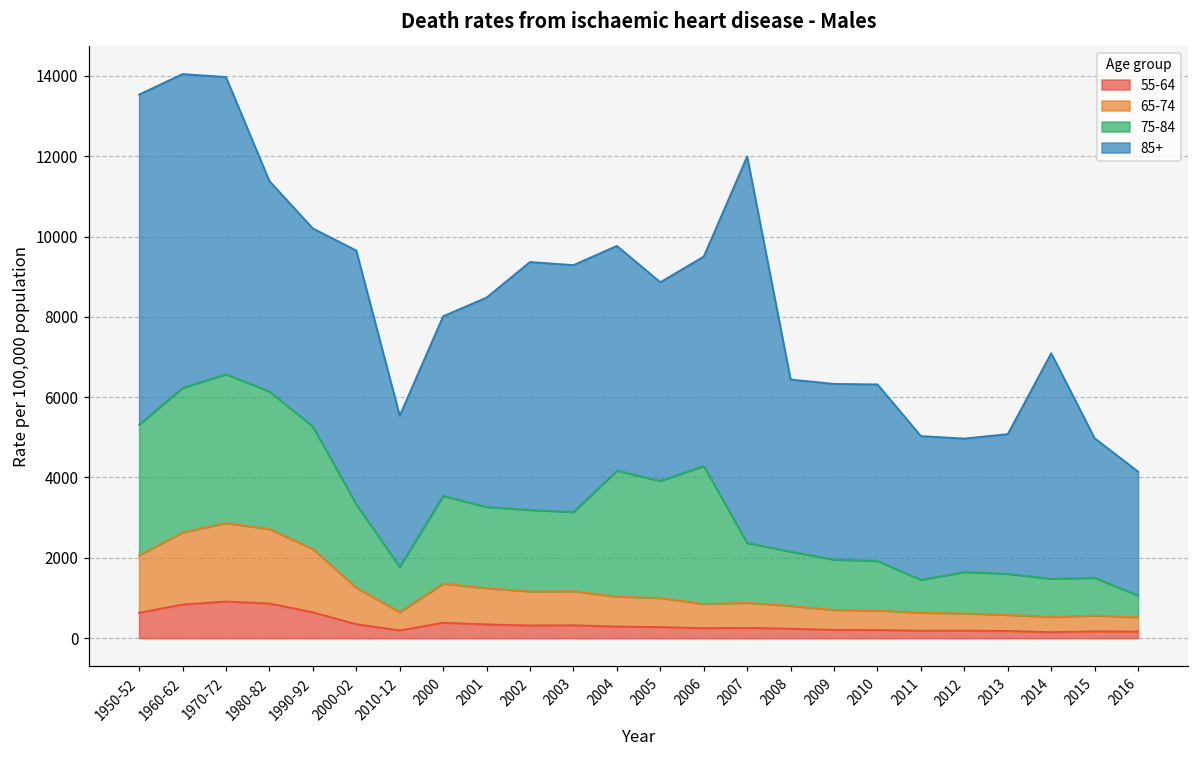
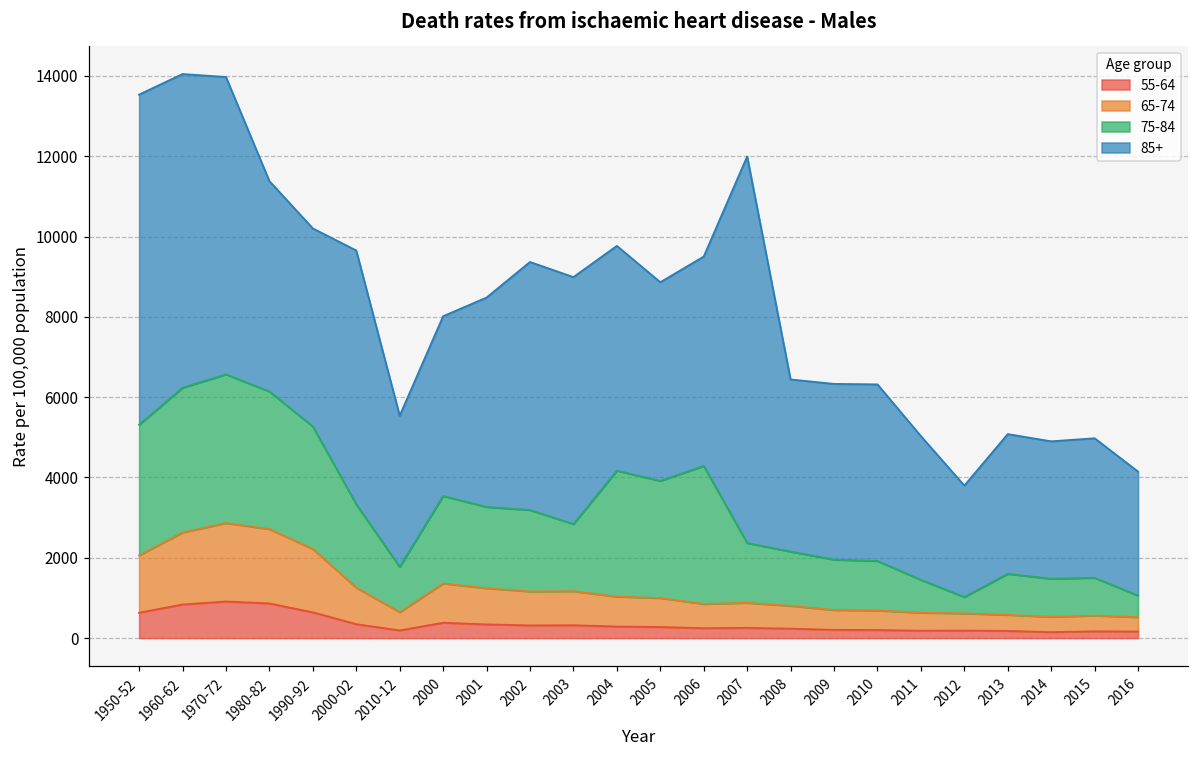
  {
    "75-84": {
      "1950-52": 3300,
      "1960-62": 3600,
      "1970-72": 3700,
      "1980-82": 3400,
      "1990-92": 3100,
      "2000-02": 2100,
      "2010-12": 1100,
      "2000": 2200,
      "2001": 2000,
      "2002": 2000,
-     "2003": 2000,
+     "2003": 1700,
      "2004": 3100,
      "2005": 2900,
      "2006": 3400,
      "2007": 1500,
      "2008": 1400,
      "2009": 1300,
      "2010": 1200,
      "2011": 800,
-     "2012": 1000,
+     "2012": 400,
      "2013": 1000,
      "2014": 900,
      "2015": 900,
      "2016": 500
    },
    "85+": {
      "1950-52": 8200,
      "1960-62": 7800,
      "1970-72": 7400,
      "1980-82": 5200,
      "1990-92": 4900,
      "2000-02": 6300,
      "2010-12": 3800,
      "2000": 4500,
      "2001": 5200,
      "2002": 6200,
      "2003": 6100,
      "2004": 5600,
      "2005": 4900,
      "2006": 5200,
      "2007": 9600,
      "2008": 4300,
      "2009": 4400,
      "2010": 4400,
      "2011": 3600,
-     "2012": 3300,
+     "2012": 2800,
      "2013": 3500,
-     "2014": 5600,
+     "2014": 3400,
      "2015": 3500,
      "2016": 3100
    }
  }
